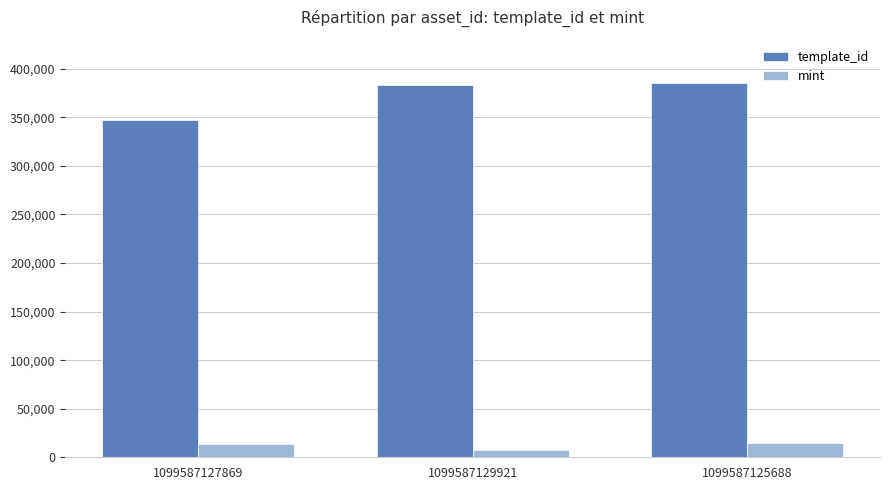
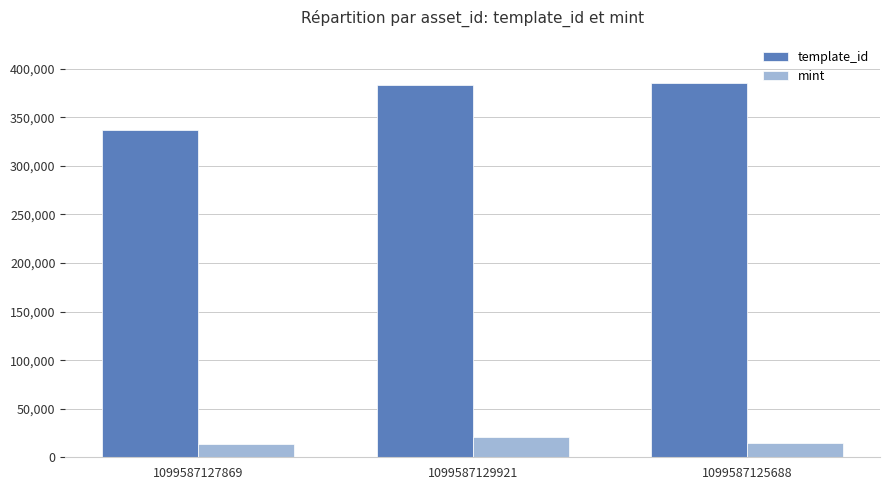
  {
    "template_id": {
-     "1099587127869": "350,000",
+     "1099587127869": "340,000",
      "1099587129921": "380,000",
      "1099587125688": "390,000"
    },
    "mint": {
      "1099587127869": "10,000",
-     "1099587129921": "10,000",
+     "1099587129921": "20,000",
      "1099587125688": "10,000"
    }
  }
